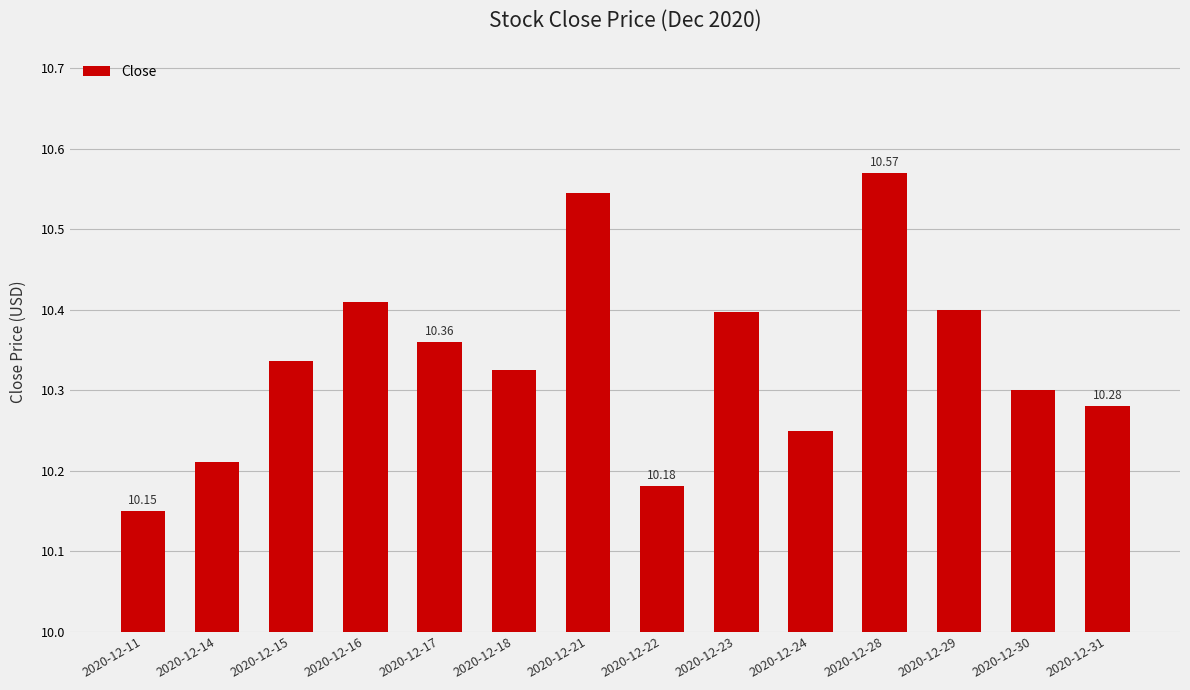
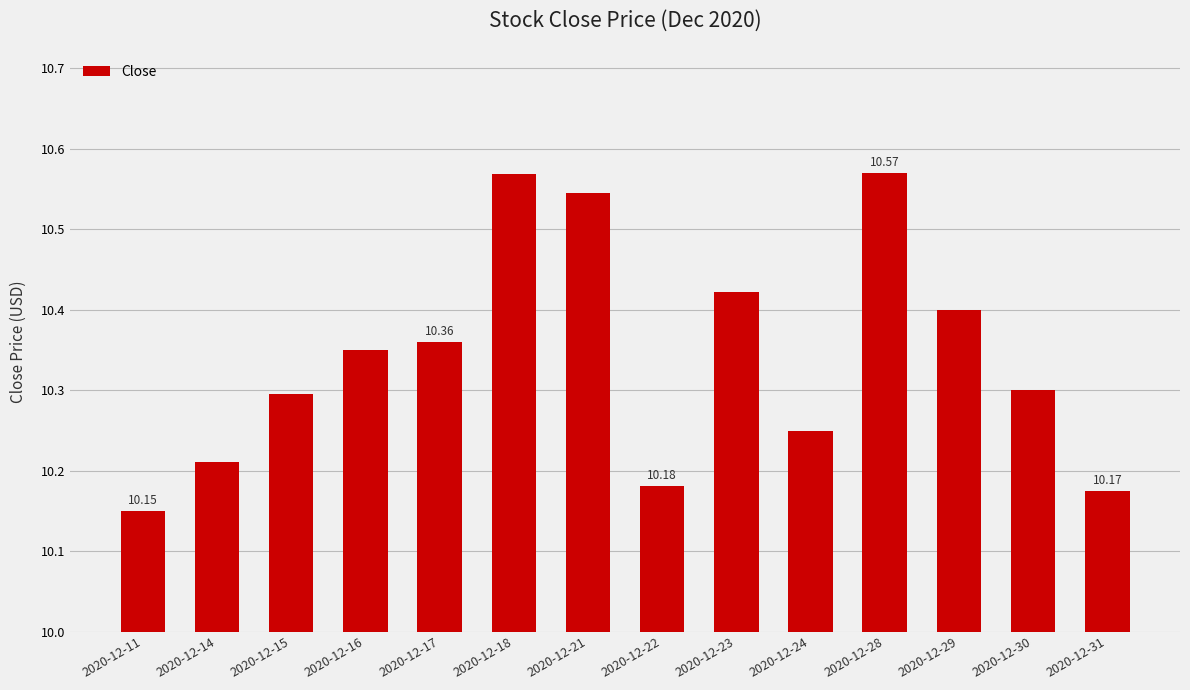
  {
    "2020-12-11": 10.15,
-   "2020-12-15": 10.34,
-   "2020-12-16": 10.41,
+   "2020-12-15": 10.30,
+   "2020-12-16": 10.35,
    "2020-12-17": 10.36,
-   "2020-12-18": 10.32,
+   "2020-12-18": 10.57,
    "2020-12-22": 10.18,
-   "2020-12-23": 10.40,
+   "2020-12-23": 10.42,
    "2020-12-28": 10.57,
-   "2020-12-31": 10.28
+   "2020-12-31": 10.17
  }
